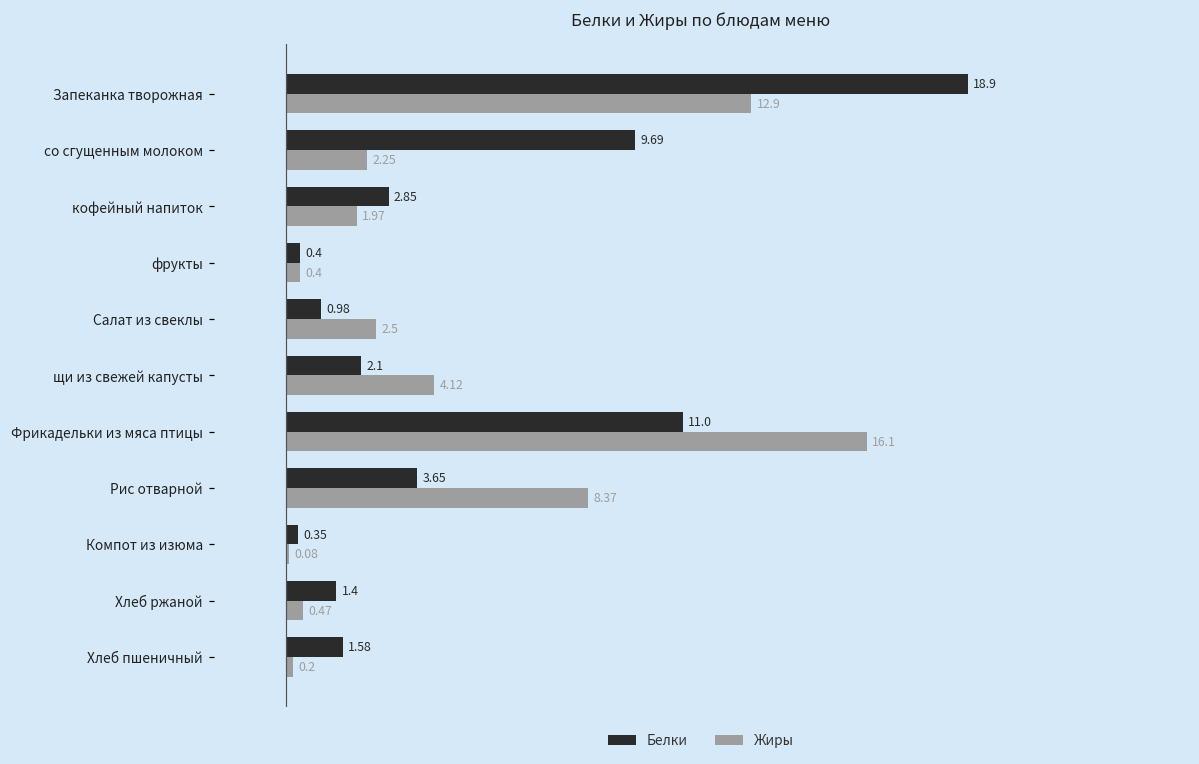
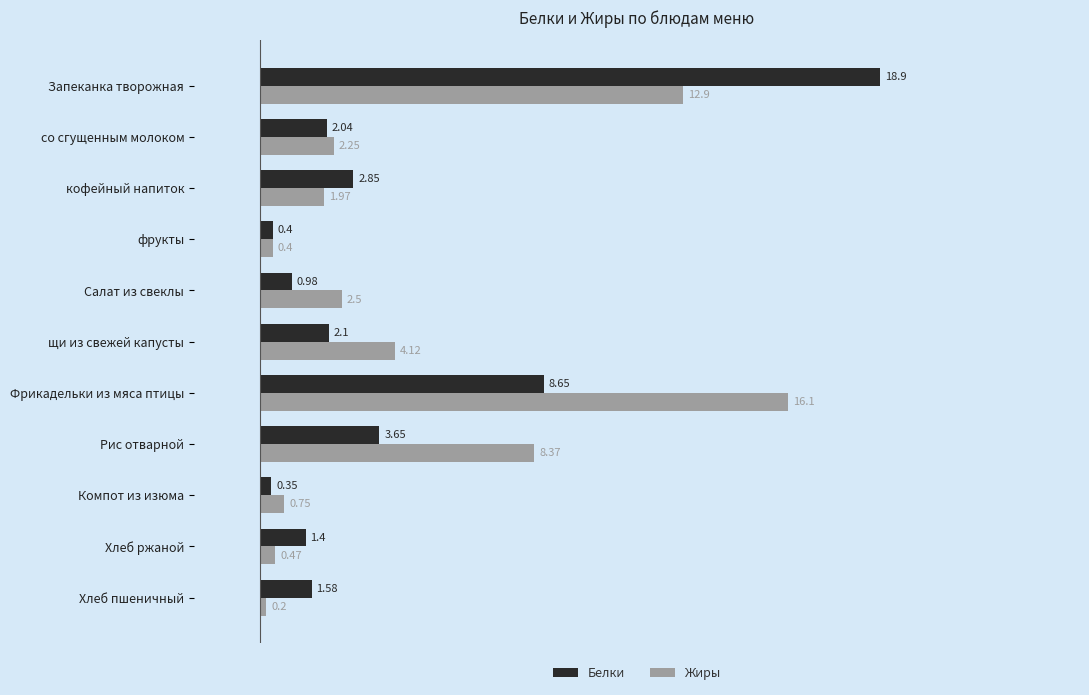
  {
    "Белки": {
      "Запеканка творожная": 18.9,
-     "со сгущенным молоком": 9.69,
+     "со сгущенным молоком": 2.04,
      "кофейный напиток": 2.85,
      "фрукты": 0.4,
      "Салат из свеклы": 0.98,
      "щи из свежей капусты": 2.1,
-     "Фрикадельки из мяса птицы": 11.0,
+     "Фрикадельки из мяса птицы": 8.65,
      "Рис отварной": 3.65,
      "Компот из изюма": 0.35,
      "Хлеб ржаной": 1.4,
      "Хлеб пшеничный": 1.58
    },
    "Жиры": {
      "Запеканка творожная": 12.9,
      "со сгущенным молоком": 2.25,
      "кофейный напиток": 1.97,
      "фрукты": 0.4,
      "Салат из свеклы": 2.5,
      "щи из свежей капусты": 4.12,
      "Фрикадельки из мяса птицы": 16.1,
      "Рис отварной": 8.37,
-     "Компот из изюма": 0.08,
+     "Компот из изюма": 0.75,
      "Хлеб ржаной": 0.47,
      "Хлеб пшеничный": 0.2
    }
  }
